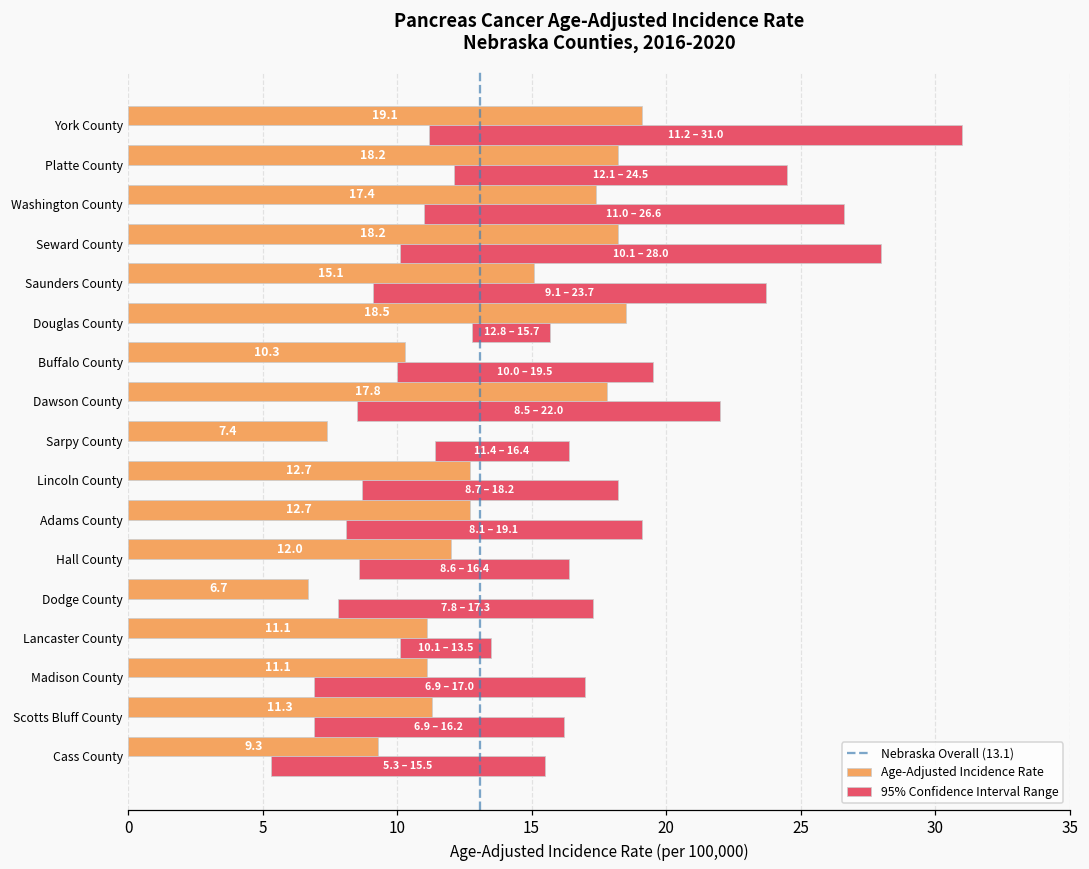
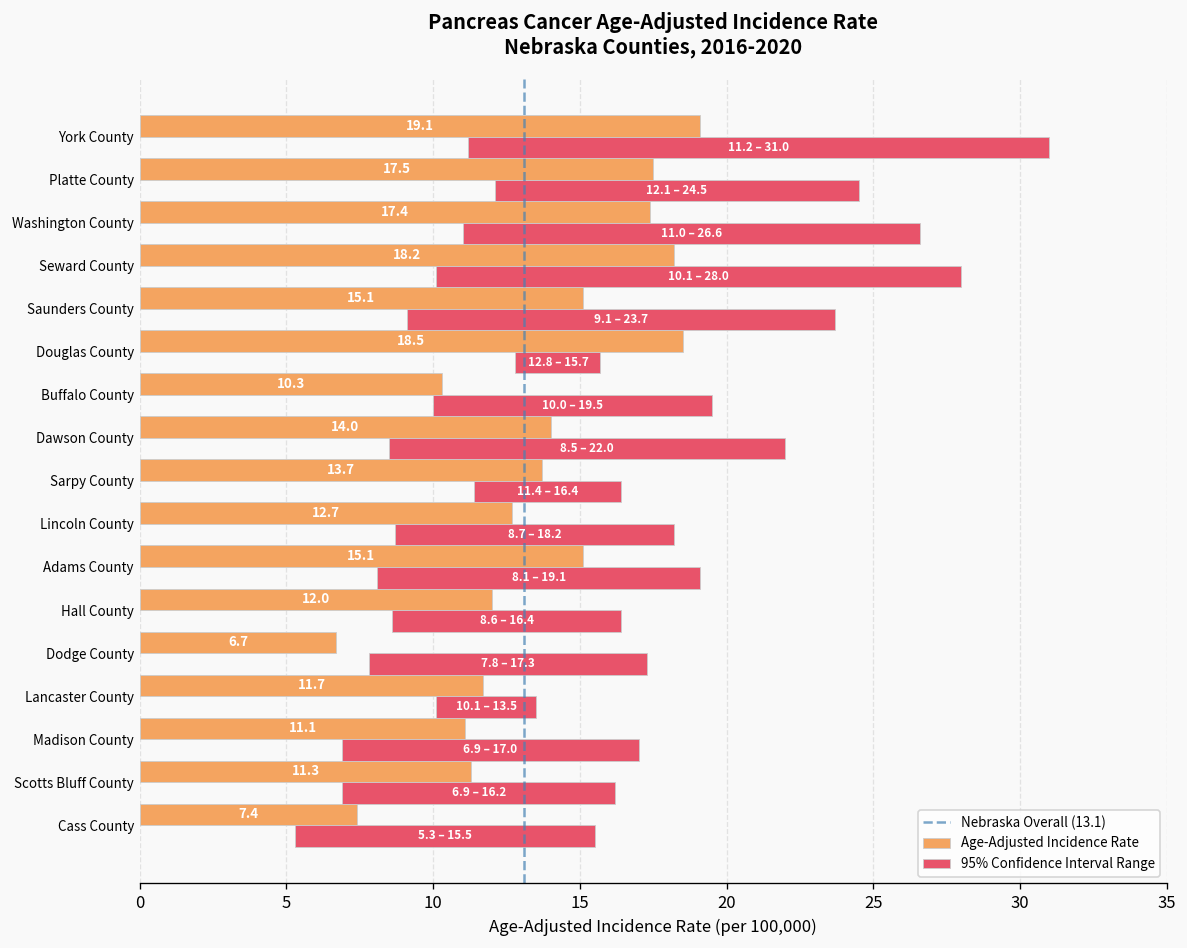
  {
    "Age-Adjusted Incidence Rate": {
      "York County": 19.1,
-     "Platte County": 18.2,
+     "Platte County": 17.5,
      "Washington County": 17.4,
      "Seward County": 18.2,
      "Saunders County": 15.1,
      "Douglas County": 18.5,
      "Buffalo County": 10.3,
-     "Dawson County": 17.8,
-     "Sarpy County": 7.4,
+     "Dawson County": 14.0,
+     "Sarpy County": 13.7,
      "Lincoln County": 12.7,
-     "Adams County": 12.7,
+     "Adams County": 15.1,
      "Hall County": 12.0,
      "Dodge County": 6.7,
-     "Lancaster County": 11.1,
+     "Lancaster County": 11.7,
      "Madison County": 11.1,
      "Scotts Bluff County": 11.3,
-     "Cass County": 9.3
+     "Cass County": 7.4
    }
  }
